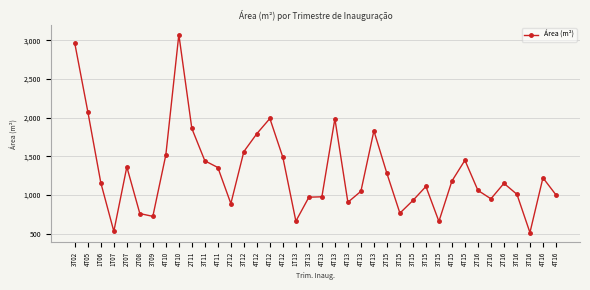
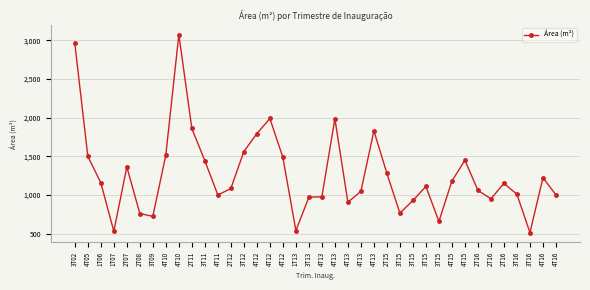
  {
    "3T02": "3,000",
-   "4T05": "2,100",
+   "4T05": "1,500",
    "1T06": "1,200",
    "1T07": "500",
    "2T07": "1,400",
    "2T08": "800",
    "3T09": "700",
    "2T11": "1,900",
    "3T11": "1,400",
-   "4T11": "1,400",
-   "2T12": "900",
+   "4T11": "1,000",
+   "2T12": "1,100",
    "3T12": "1,600",
-   "1T13": "700",
+   "1T13": "500",
    "3T13": "1,000",
    "2T15": "1,300"
  }
